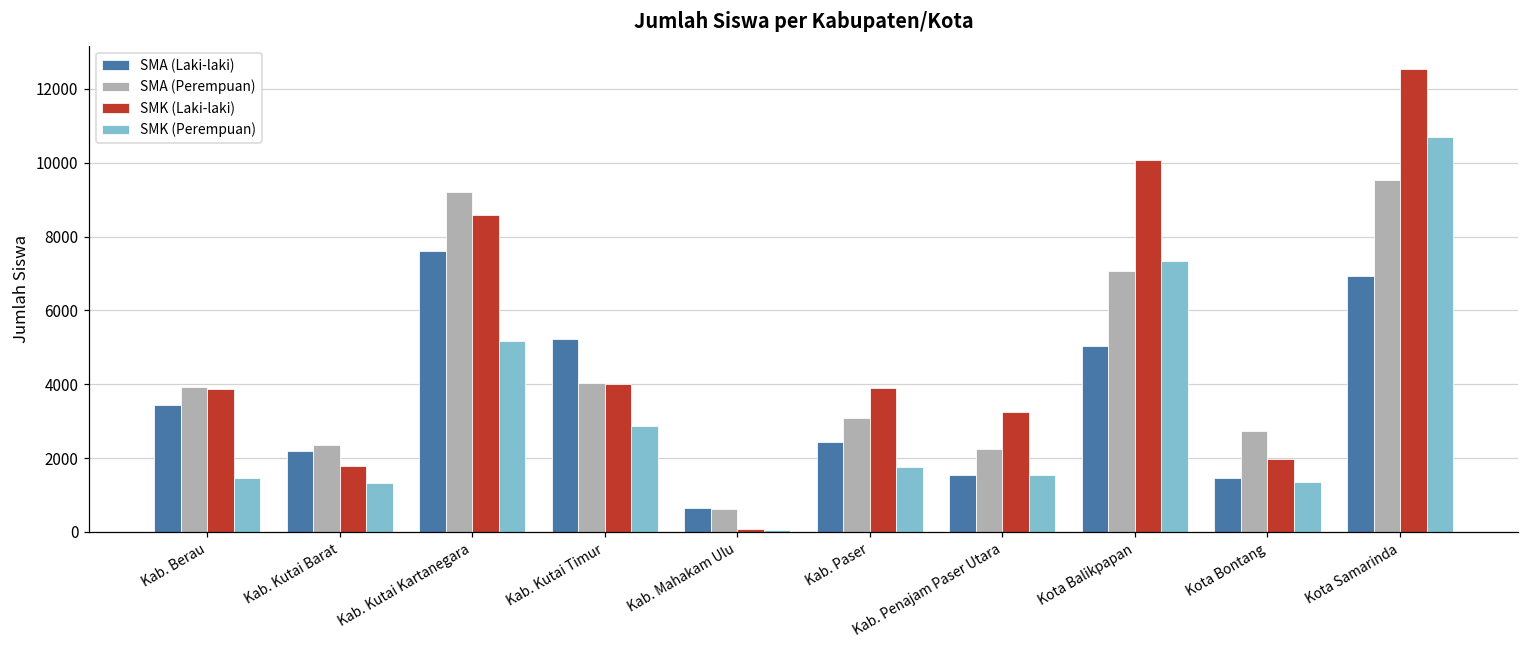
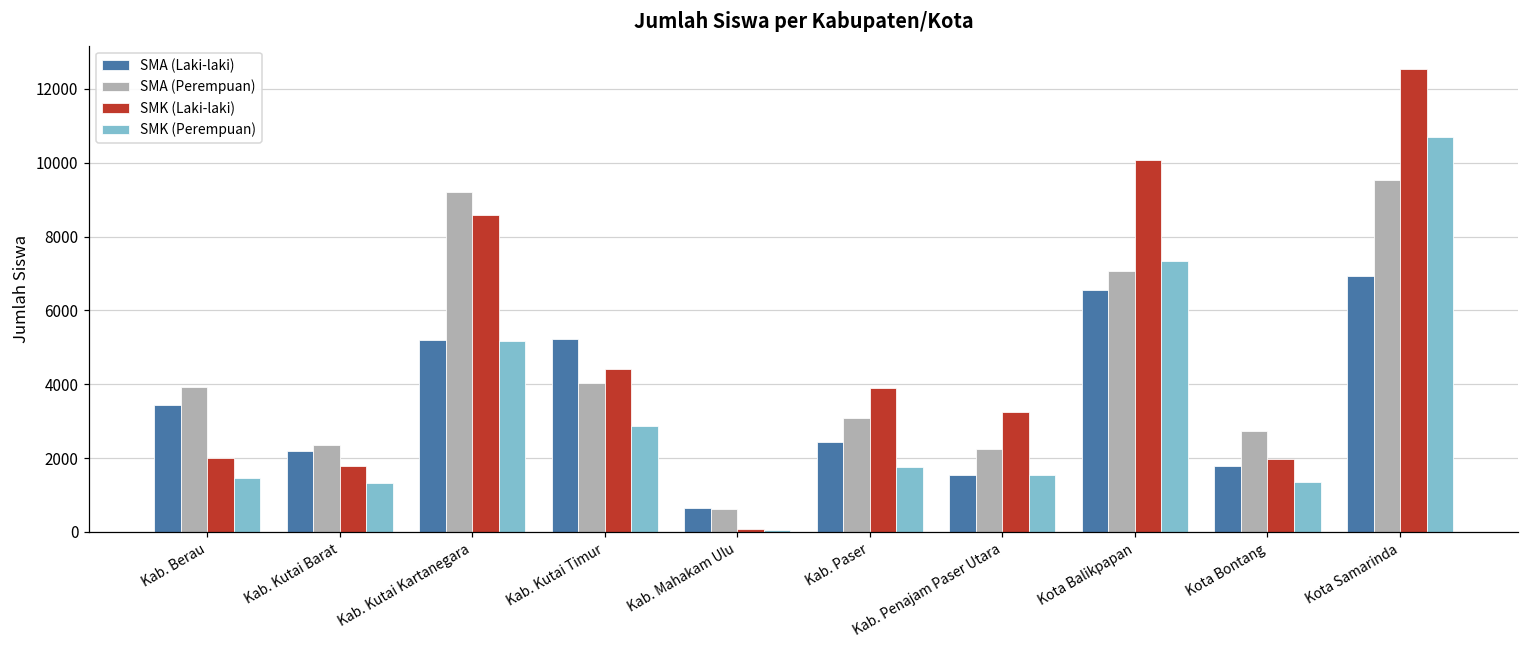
  {
    "SMA (Laki-laki)": {
      "Kab. Berau": 3400,
      "Kab. Kutai Barat": 2200,
-     "Kab. Kutai Kartanegara": 7600,
+     "Kab. Kutai Kartanegara": 5200,
      "Kab. Kutai Timur": 5200,
      "Kab. Mahakam Ulu": 700,
      "Kab. Paser": 2400,
      "Kab. Penajam Paser Utara": 1500,
-     "Kota Balikpapan": 5000,
-     "Kota Bontang": 1500,
+     "Kota Balikpapan": 6500,
+     "Kota Bontang": 1800,
      "Kota Samarinda": 6900
    },
    "SMK (Laki-laki)": {
-     "Kab. Berau": 3900,
+     "Kab. Berau": 2000,
      "Kab. Kutai Barat": 1800,
      "Kab. Kutai Kartanegara": 8600,
-     "Kab. Kutai Timur": 4000,
+     "Kab. Kutai Timur": 4400,
      "Kab. Mahakam Ulu": 100,
      "Kab. Paser": 3900,
      "Kab. Penajam Paser Utara": 3300,
      "Kota Balikpapan": 10100,
      "Kota Bontang": 2000,
      "Kota Samarinda": 12500
    }
  }
